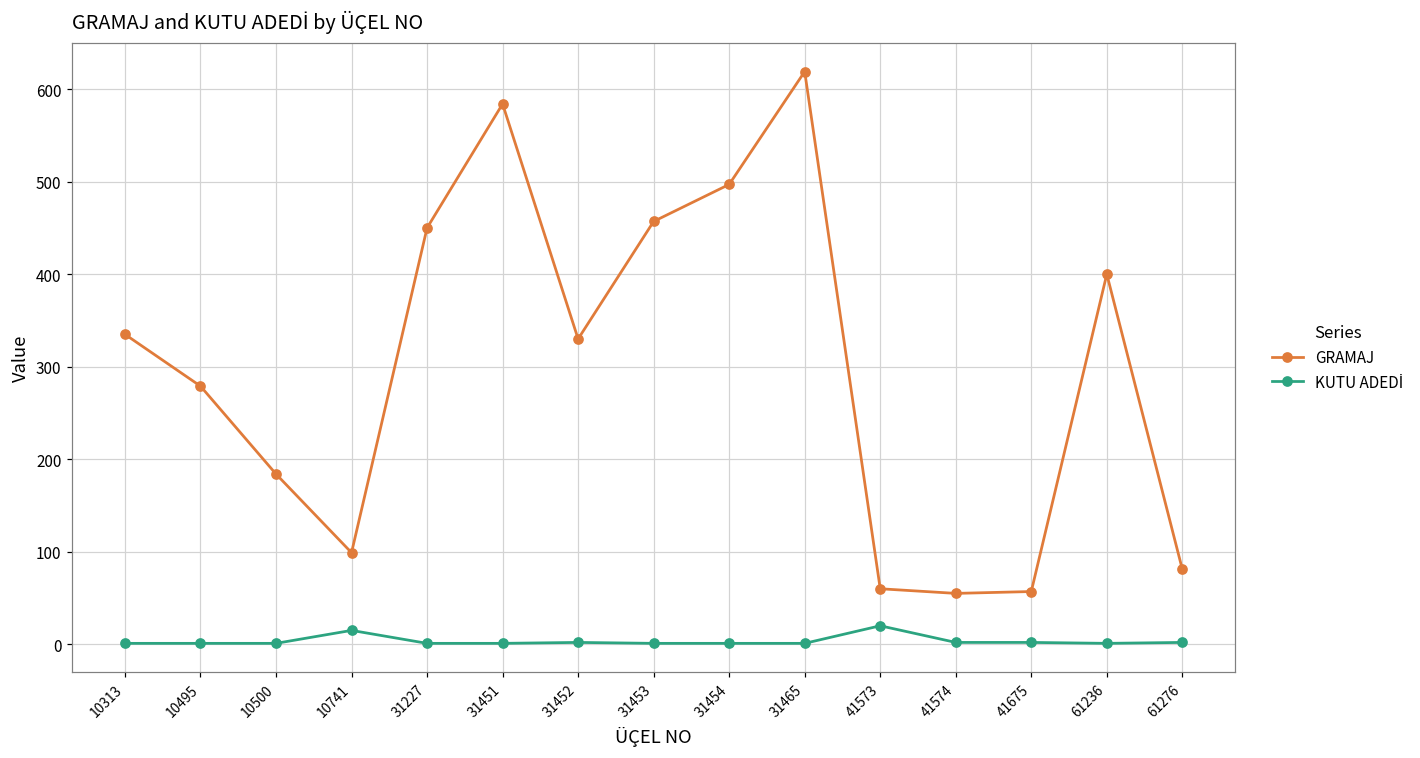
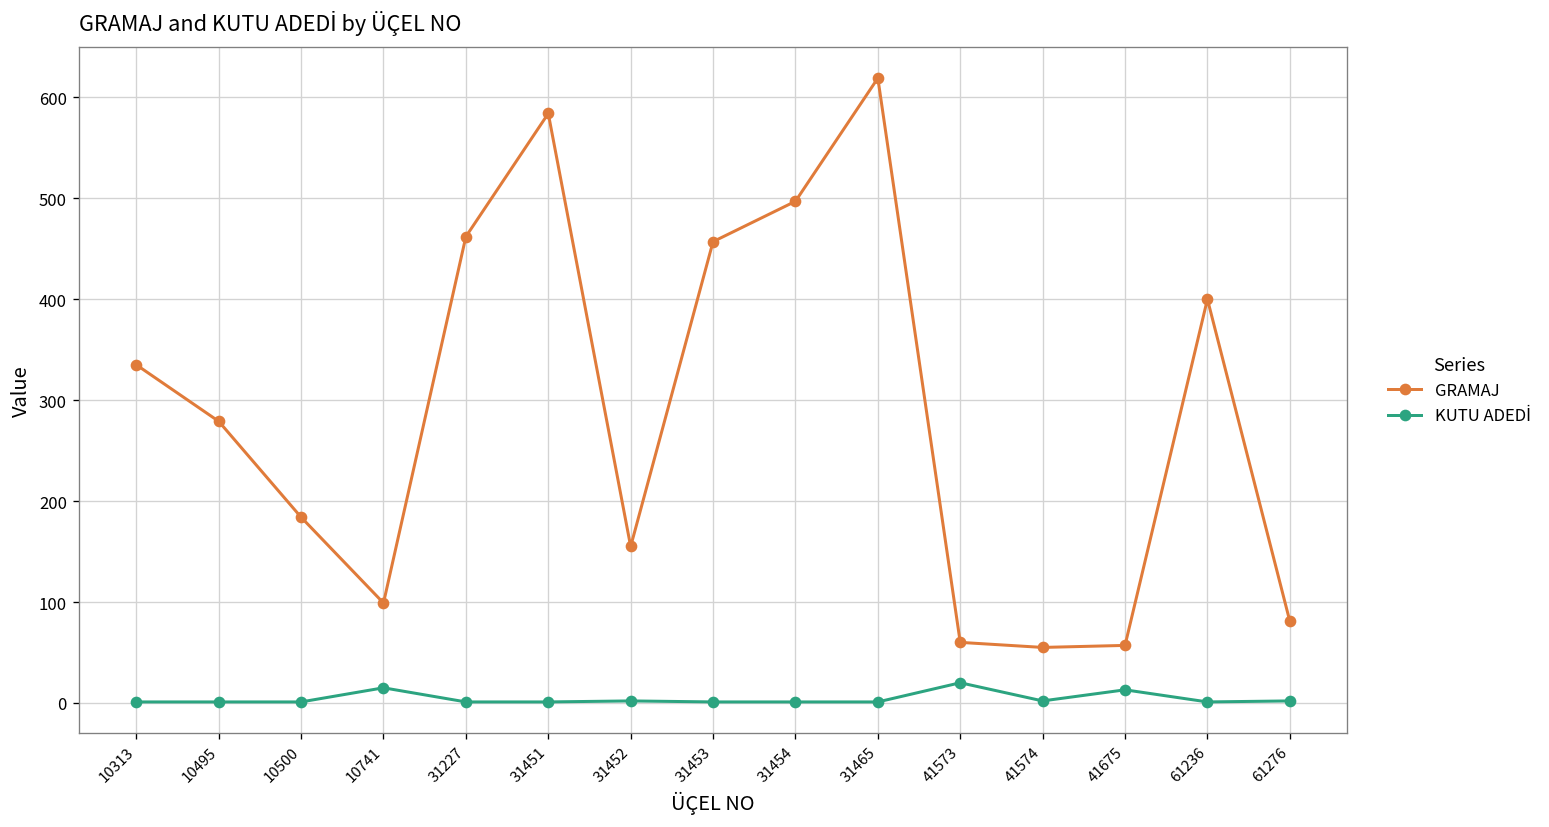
  {
    "GRAMAJ": {
      "10313": 340,
      "10495": 280,
      "10500": 180,
      "10741": 100,
-     "31227": 450,
+     "31227": 460,
      "31451": 580,
-     "31452": 330,
+     "31452": 160,
      "31453": 460,
      "31454": 500,
      "31465": 620,
      "41573": 60,
      "41574": 60,
      "41675": 60,
      "61236": 400,
      "61276": 80
    },
    "KUTU ADEDİ": {
      "10313": 0,
      "10495": 0,
      "10500": 0,
      "10741": 20,
      "31227": 0,
      "31451": 0,
      "31452": 0,
      "31453": 0,
      "31454": 0,
      "31465": 0,
      "41573": 20,
      "41574": 0,
-     "41675": 0,
+     "41675": 10,
      "61236": 0,
      "61276": 0
    }
  }
